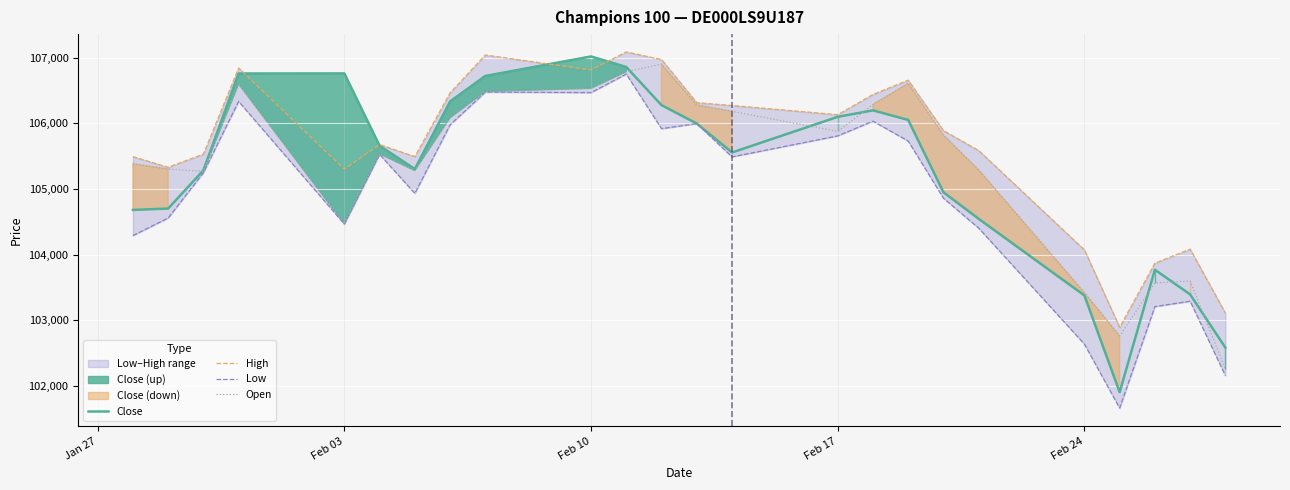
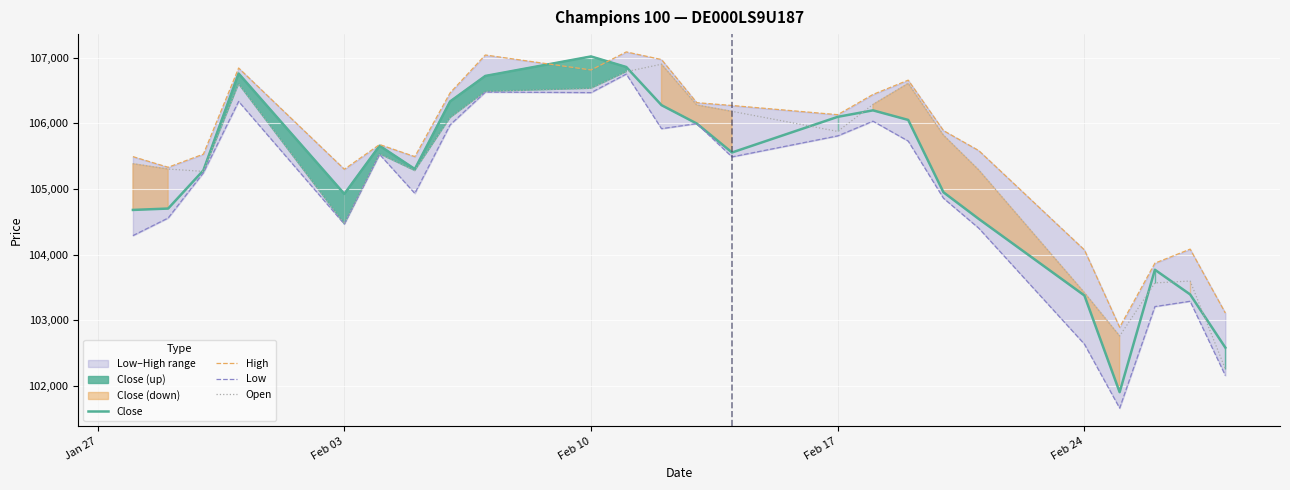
  {
    "Close": {
-     "Feb 03": "106,800",
+     "Feb 03": "104,900",
      "Feb 10": "107,000",
      "Feb 24": "103,400"
    }
  }
